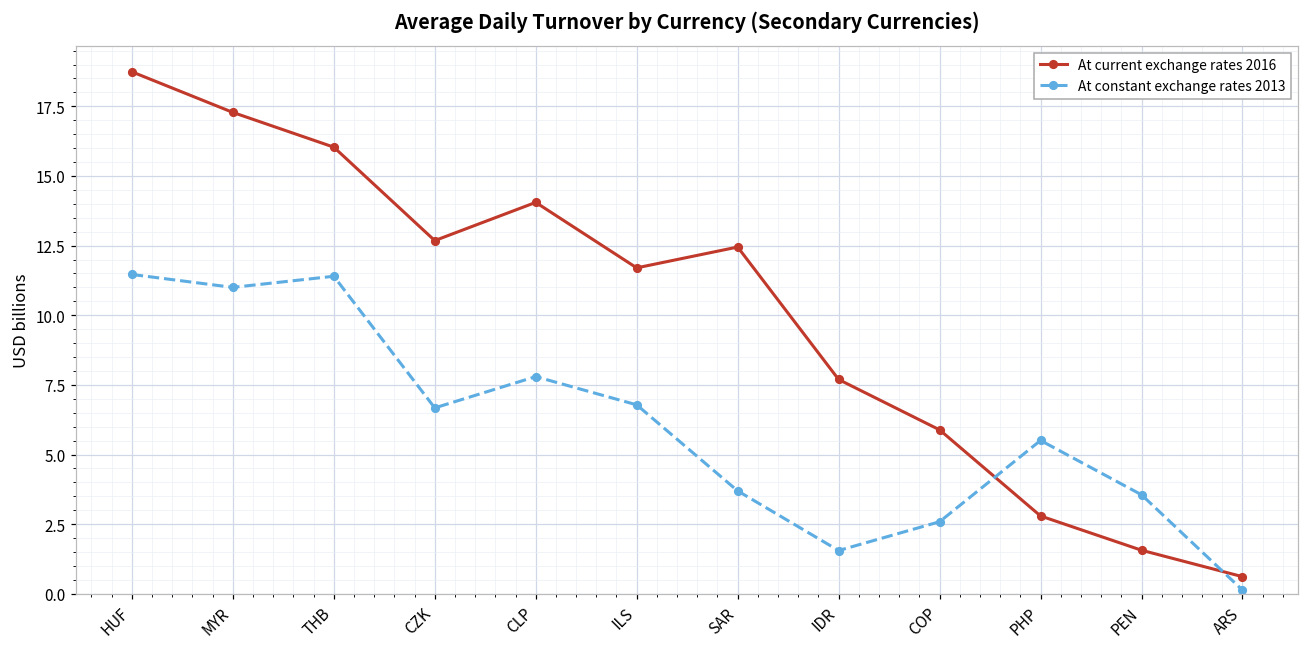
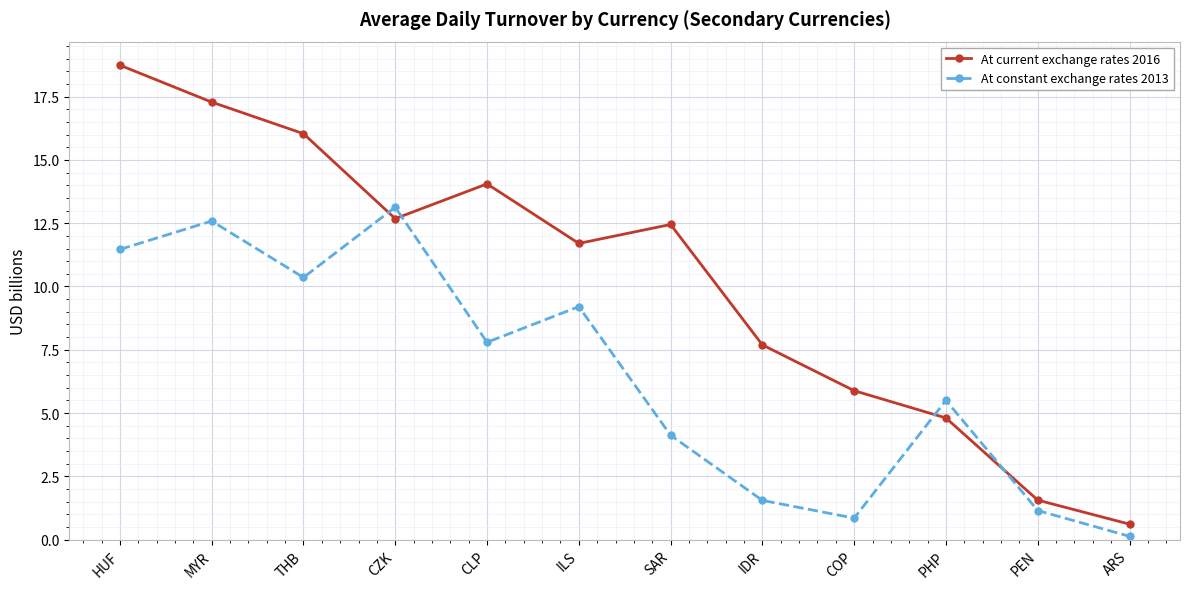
  {
    "At current exchange rates 2016": {
      "HUF": 18.7,
      "MYR": 17.3,
      "THB": 16.0,
      "CZK": 12.7,
      "CLP": 14.1,
      "ILS": 11.7,
      "SAR": 12.4,
      "IDR": 7.7,
      "COP": 5.9,
-     "PHP": 2.8,
+     "PHP": 4.8,
      "PEN": 1.6,
      "ARS": 0.6
    },
    "At constant exchange rates 2013": {
      "HUF": 11.5,
-     "MYR": 11.0,
-     "THB": 11.4,
-     "CZK": 6.7,
+     "MYR": 12.6,
+     "THB": 10.4,
+     "CZK": 13.1,
      "CLP": 7.8,
-     "ILS": 6.8,
-     "SAR": 3.7,
+     "ILS": 9.2,
+     "SAR": 4.1,
      "IDR": 1.6,
-     "COP": 2.6,
+     "COP": 0.9,
      "PHP": 5.5,
-     "PEN": 3.6,
+     "PEN": 1.2,
      "ARS": 0.1
    }
  }
